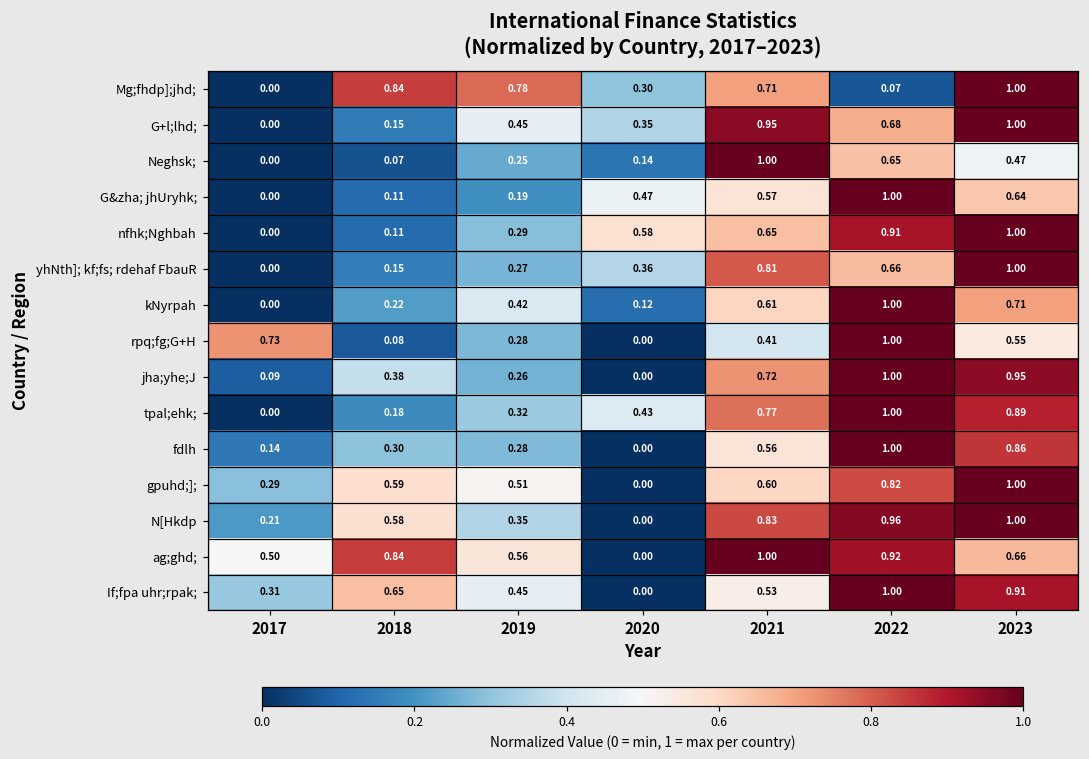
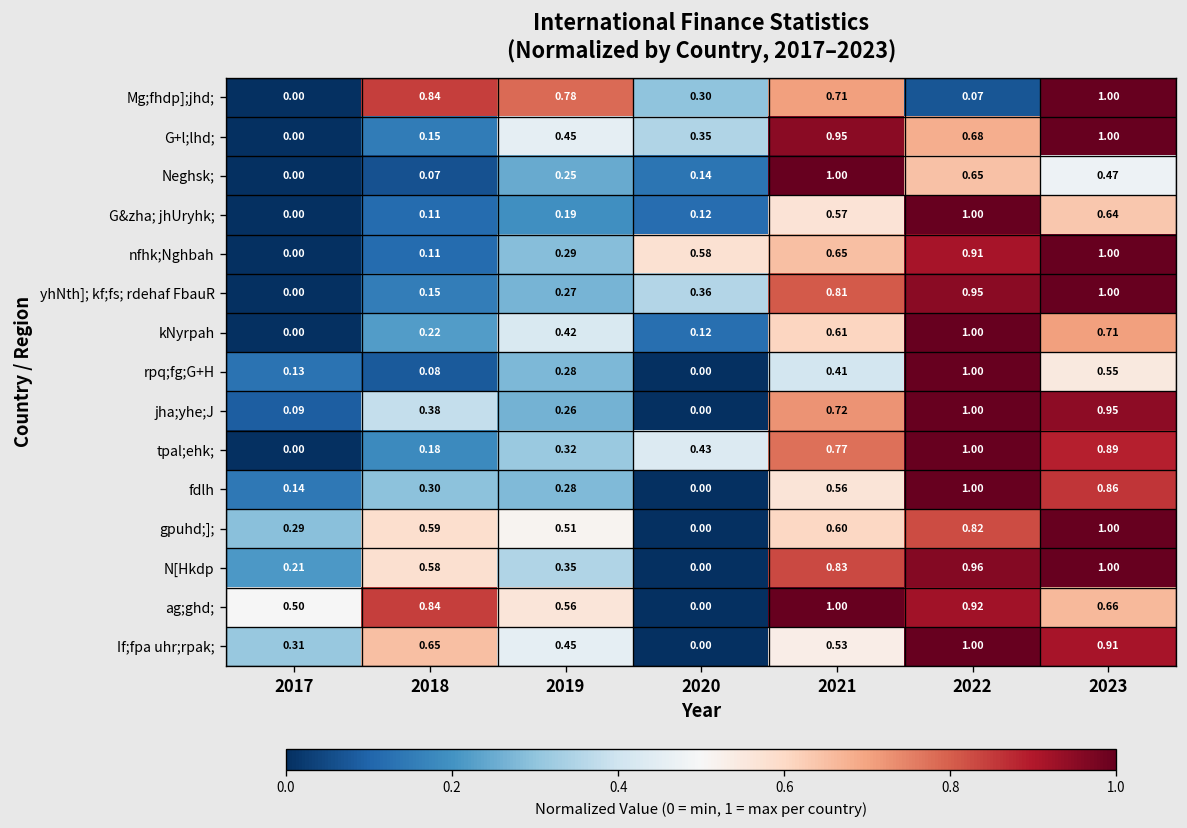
  {
    "Mg;fhdp];jhd;": {
      "2017": 0.00,
      "2018": 0.84,
      "2019": 0.78,
      "2020": 0.30,
      "2021": 0.71,
      "2022": 0.07,
      "2023": 1.00
    },
    "G+l;lhd;": {
      "2017": 0.00,
      "2018": 0.15,
      "2019": 0.45,
      "2020": 0.35,
      "2021": 0.95,
      "2022": 0.68,
      "2023": 1.00
    },
    "Neghsk;": {
      "2017": 0.00,
      "2018": 0.07,
      "2019": 0.25,
      "2020": 0.14,
      "2021": 1.00,
      "2022": 0.65,
      "2023": 0.47
    },
    "G&zha; jhUryhk;": {
      "2017": 0.00,
      "2018": 0.11,
      "2019": 0.19,
-     "2020": 0.47,
+     "2020": 0.12,
      "2021": 0.57,
      "2022": 1.00,
      "2023": 0.64
    },
    "nfhk;Nghbah": {
      "2017": 0.00,
      "2018": 0.11,
      "2019": 0.29,
      "2020": 0.58,
      "2021": 0.65,
      "2022": 0.91,
      "2023": 1.00
    },
    "yhNth]; kf;fs; rdehaf FbauR": {
      "2017": 0.00,
      "2018": 0.15,
      "2019": 0.27,
      "2020": 0.36,
      "2021": 0.81,
-     "2022": 0.66,
+     "2022": 0.95,
      "2023": 1.00
    },
    "kNyrpah": {
      "2017": 0.00,
      "2018": 0.22,
      "2019": 0.42,
      "2020": 0.12,
      "2021": 0.61,
      "2022": 1.00,
      "2023": 0.71
    },
    "rpq;fg;G+H": {
-     "2017": 0.73,
+     "2017": 0.13,
      "2018": 0.08,
      "2019": 0.28,
      "2020": 0.00,
      "2021": 0.41,
      "2022": 1.00,
      "2023": 0.55
    },
    "jha;yhe;J": {
      "2017": 0.09,
      "2018": 0.38,
      "2019": 0.26,
      "2020": 0.00,
      "2021": 0.72,
      "2022": 1.00,
      "2023": 0.95
    },
    "tpal;ehk;": {
      "2017": 0.00,
      "2018": 0.18,
      "2019": 0.32,
      "2020": 0.43,
      "2021": 0.77,
      "2022": 1.00,
      "2023": 0.89
    },
    "fdlh": {
      "2017": 0.14,
      "2018": 0.30,
      "2019": 0.28,
      "2020": 0.00,
      "2021": 0.56,
      "2022": 1.00,
      "2023": 0.86
    },
    "gpuhd;];": {
      "2017": 0.29,
      "2018": 0.59,
      "2019": 0.51,
      "2020": 0.00,
      "2021": 0.60,
      "2022": 0.82,
      "2023": 1.00
    },
    "N[Hkdp": {
      "2017": 0.21,
      "2018": 0.58,
      "2019": 0.35,
      "2020": 0.00,
      "2021": 0.83,
      "2022": 0.96,
      "2023": 1.00
    },
    "ag;ghd;": {
      "2017": 0.50,
      "2018": 0.84,
      "2019": 0.56,
      "2020": 0.00,
      "2021": 1.00,
      "2022": 0.92,
      "2023": 0.66
    },
    "If;fpa uhr;rpak;": {
      "2017": 0.31,
      "2018": 0.65,
      "2019": 0.45,
      "2020": 0.00,
      "2021": 0.53,
      "2022": 1.00,
      "2023": 0.91
    }
  }
